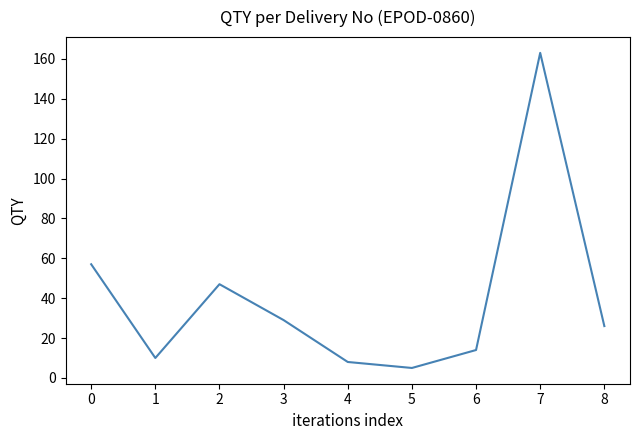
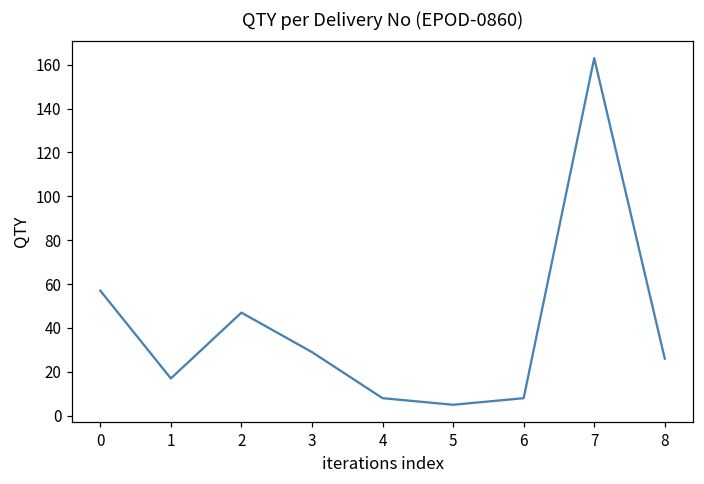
  {
    "0": 57,
-   "1": 10,
+   "1": 17,
    "2": 47,
    "3": 29,
    "4": 8,
    "5": 5,
-   "6": 14,
+   "6": 8,
    "7": 163,
    "8": 26
  }
